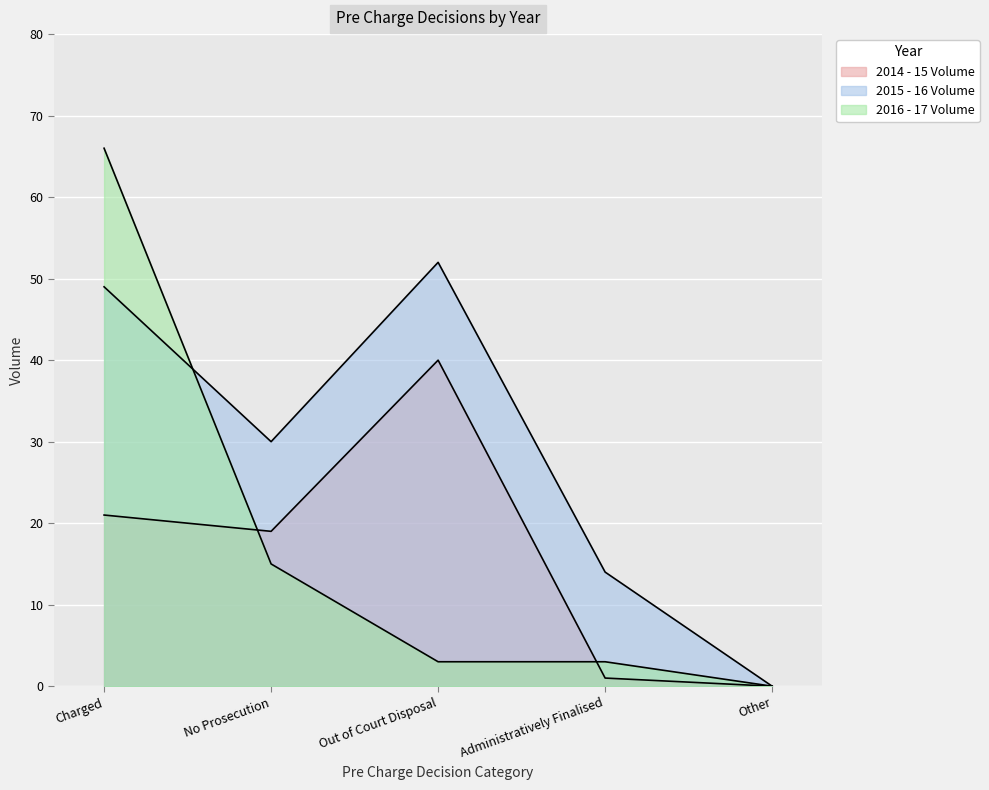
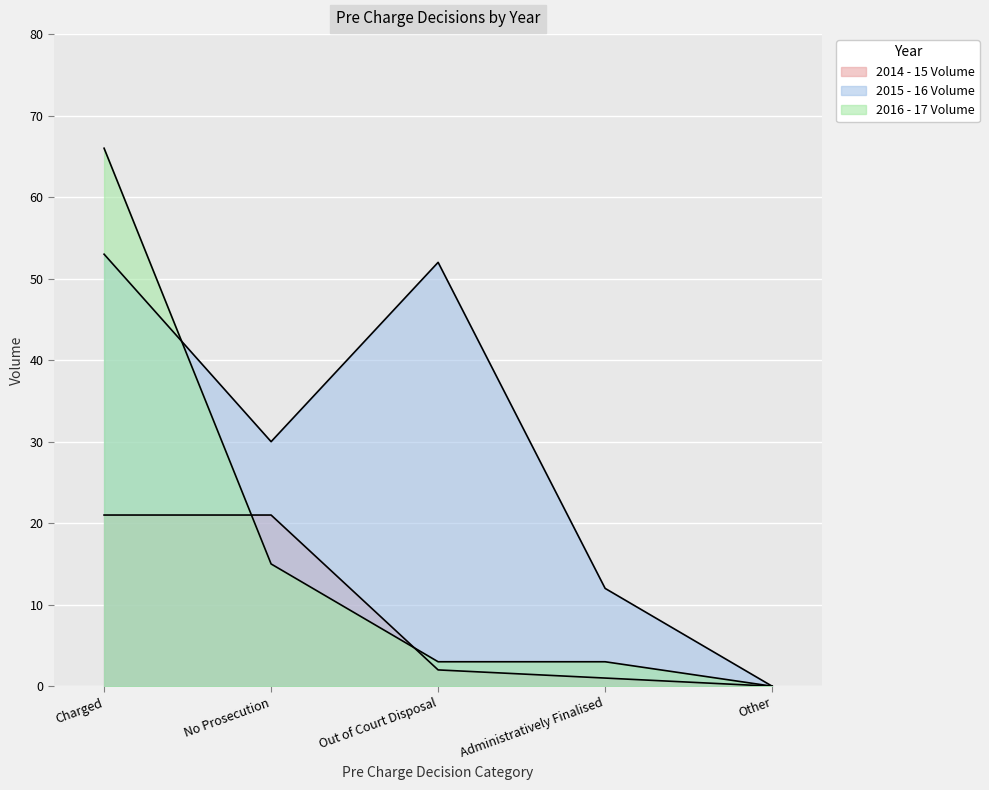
  {
    "2014 - 15 Volume": {
      "Charged": 21,
-     "No Prosecution": 19,
-     "Out of Court Disposal": 40,
+     "No Prosecution": 21,
+     "Out of Court Disposal": 2,
      "Administratively Finalised": 1
    },
    "2015 - 16 Volume": {
-     "Charged": 49,
+     "Charged": 53,
      "No Prosecution": 30,
      "Out of Court Disposal": 52,
-     "Administratively Finalised": 14
+     "Administratively Finalised": 12
    },
    "2016 - 17 Volume": {
      "Charged": 66,
      "No Prosecution": 15,
      "Out of Court Disposal": 3,
      "Administratively Finalised": 3
    }
  }
